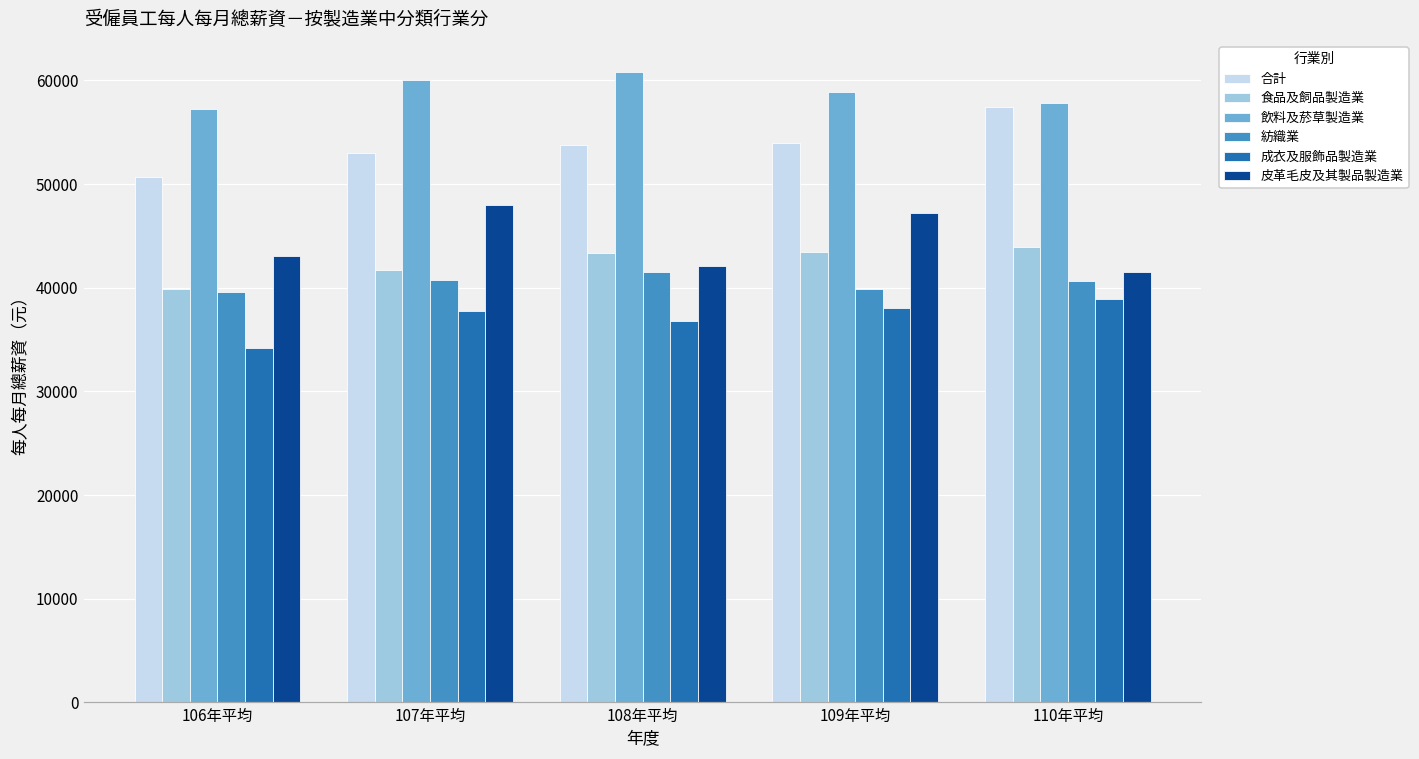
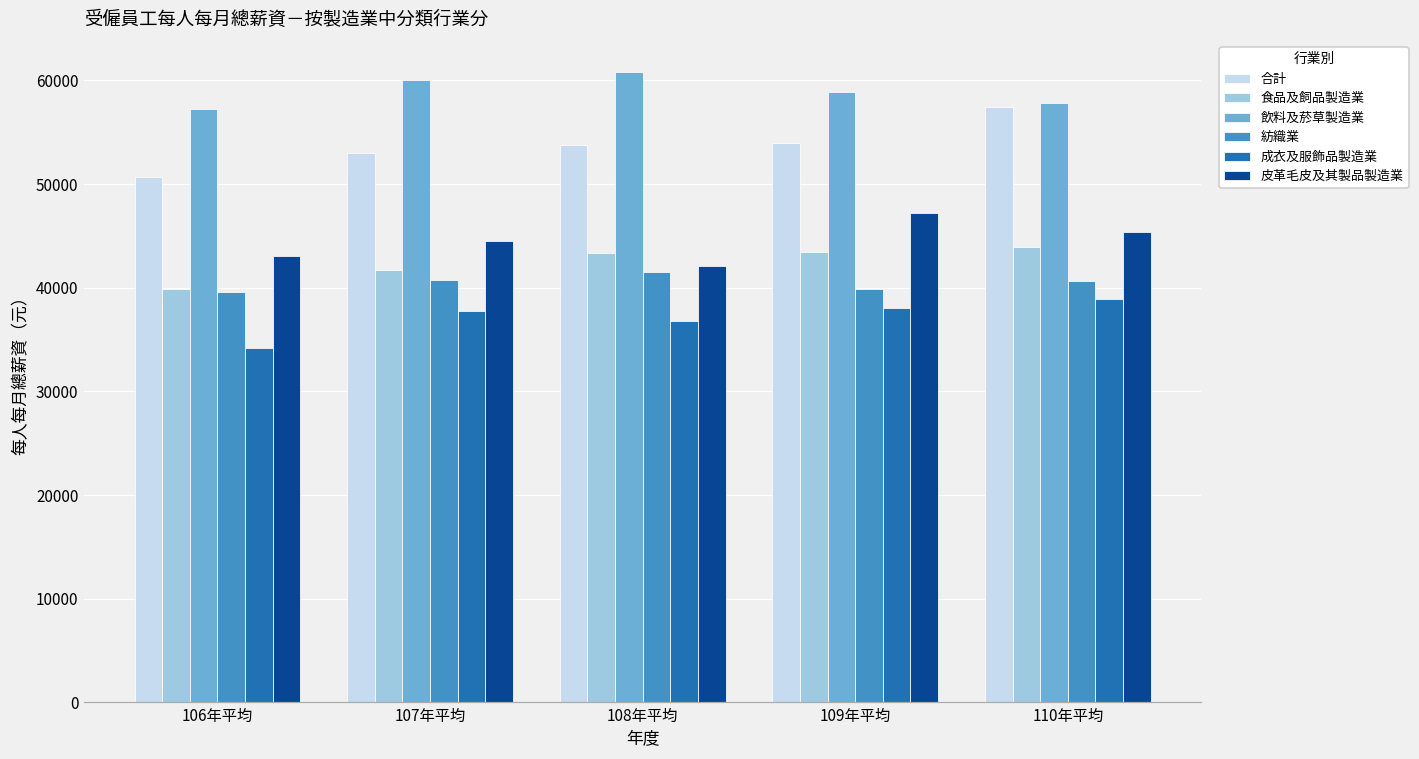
  {
    "皮革毛皮及其製品製造業": {
      "106年平均": 43000,
-     "107年平均": 48000,
+     "107年平均": 45000,
      "108年平均": 42000,
      "109年平均": 47000,
-     "110年平均": 42000
+     "110年平均": 45000
    }
  }
